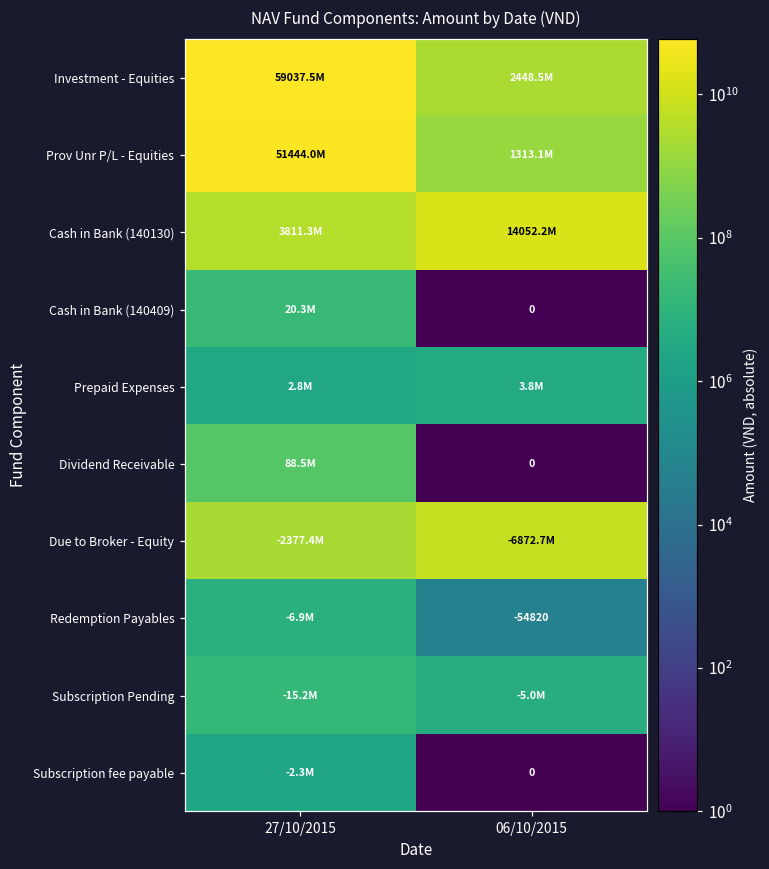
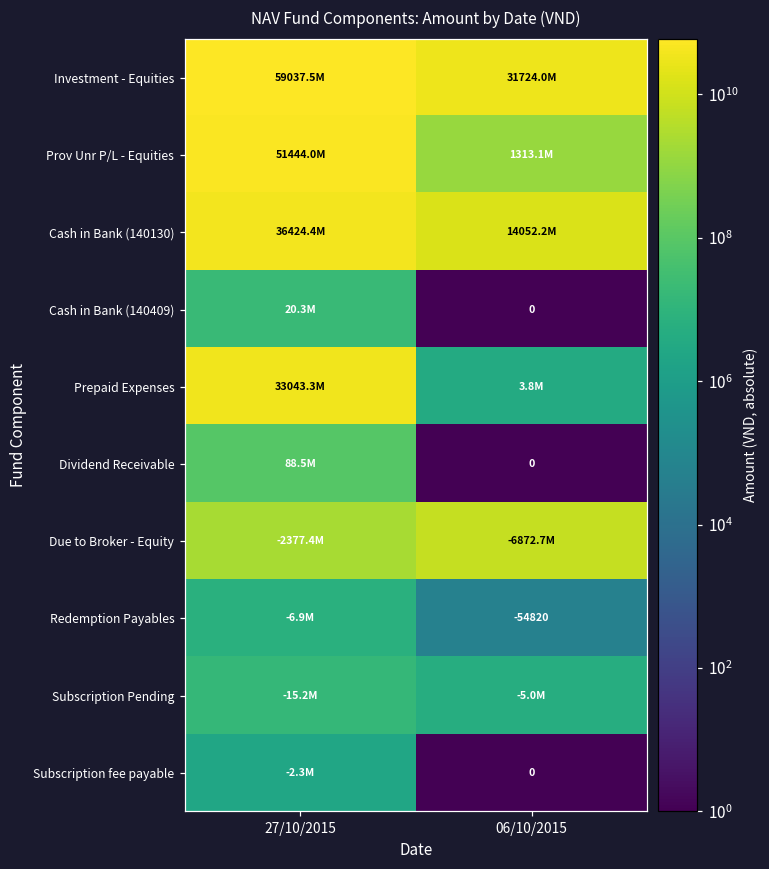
  {
    "Investment - Equities": {
      "27/10/2015": "59037.5M",
-     "06/10/2015": "2448.5M"
+     "06/10/2015": "31724.0M"
    },
    "Prov Unr P/L - Equities": {
      "27/10/2015": "51444.0M",
      "06/10/2015": "1313.1M"
    },
    "Cash in Bank (140130)": {
-     "27/10/2015": "3811.3M",
+     "27/10/2015": "36424.4M",
      "06/10/2015": "14052.2M"
    },
    "Cash in Bank (140409)": {
      "27/10/2015": "20.3M",
      "06/10/2015": "0"
    },
    "Prepaid Expenses": {
-     "27/10/2015": "2.8M",
+     "27/10/2015": "33043.3M",
      "06/10/2015": "3.8M"
    },
    "Dividend Receivable": {
      "27/10/2015": "88.5M",
      "06/10/2015": "0"
    },
    "Due to Broker - Equity": {
      "27/10/2015": "-2377.4M",
      "06/10/2015": "-6872.7M"
    },
    "Redemption Payables": {
      "27/10/2015": "-6.9M",
      "06/10/2015": "-54820"
    },
    "Subscription Pending": {
      "27/10/2015": "-15.2M",
      "06/10/2015": "-5.0M"
    },
    "Subscription fee payable": {
      "27/10/2015": "-2.3M",
      "06/10/2015": "0"
    }
  }
